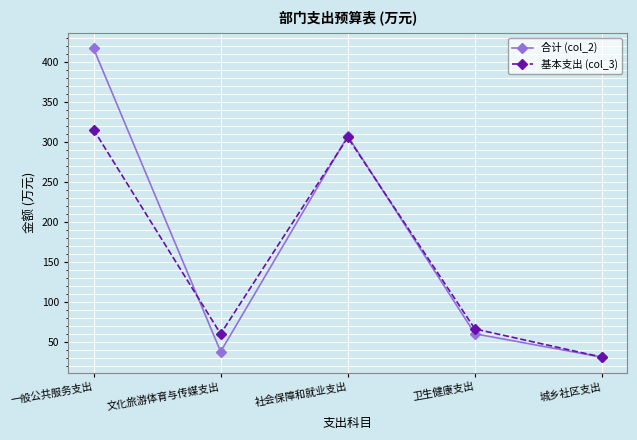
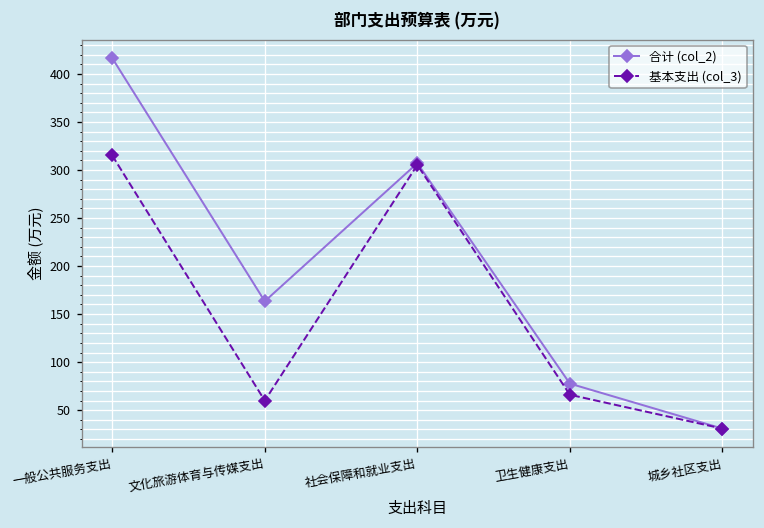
  {
    "合计 (col_2)": {
      "一般公共服务支出": 420,
-     "文化旅游体育与传媒支出": 40,
-     "卫生健康支出": 60
+     "文化旅游体育与传媒支出": 160,
+     "卫生健康支出": 80
    },
    "基本支出 (col_3)": {
      "一般公共服务支出": 320,
      "文化旅游体育与传媒支出": 60,
      "卫生健康支出": 70
    }
  }
